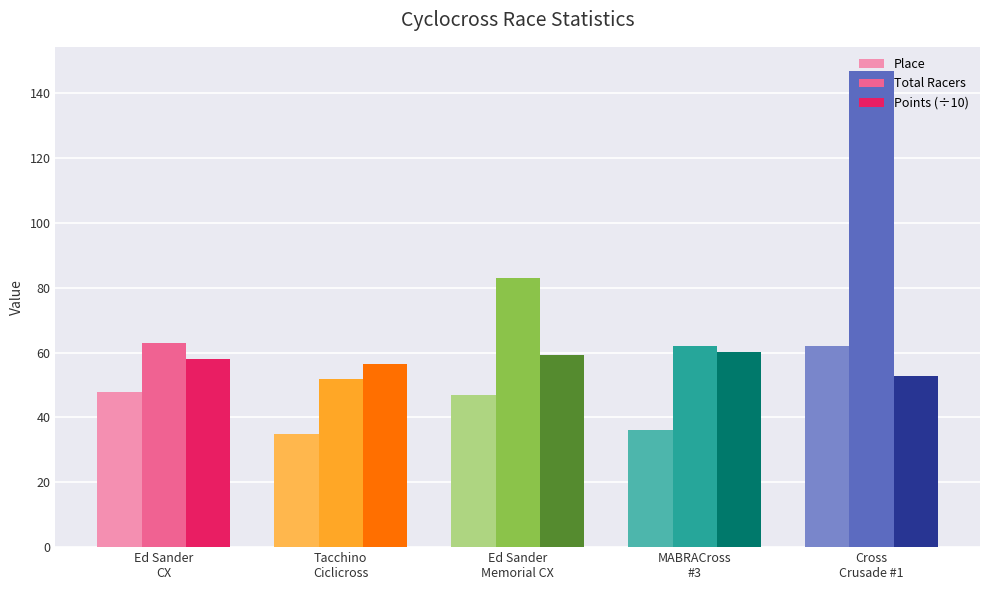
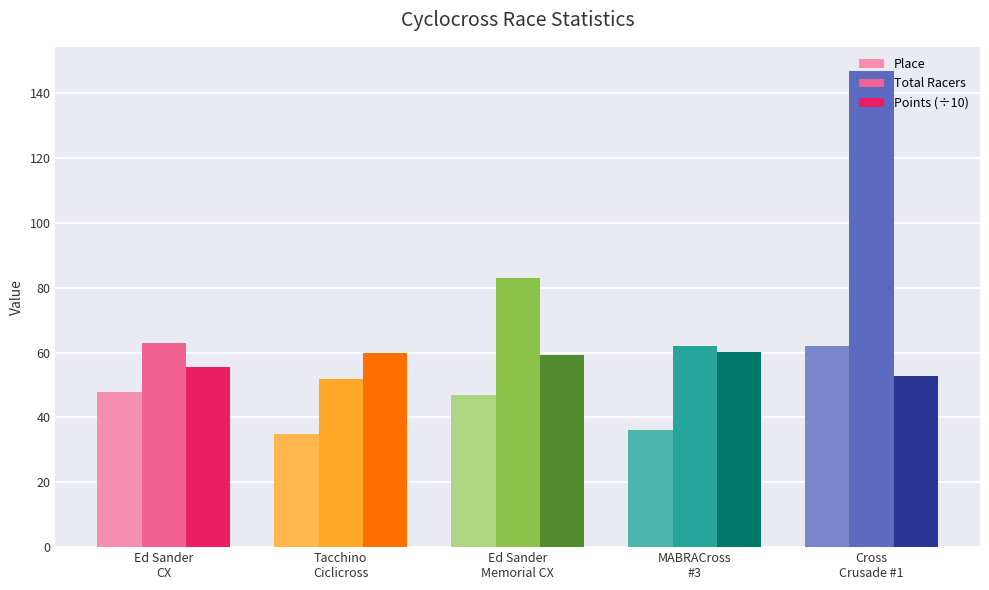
  {
    "Points (÷10)": {
-     "Ed Sander CX": 58,
-     "Tacchino Ciclicross": 56,
+     "Ed Sander CX": 56,
+     "Tacchino Ciclicross": 60,
      "Ed Sander Memorial CX": 59,
      "MABRACross #3": 60,
      "Cross Crusade #1": 53
    }
  }
